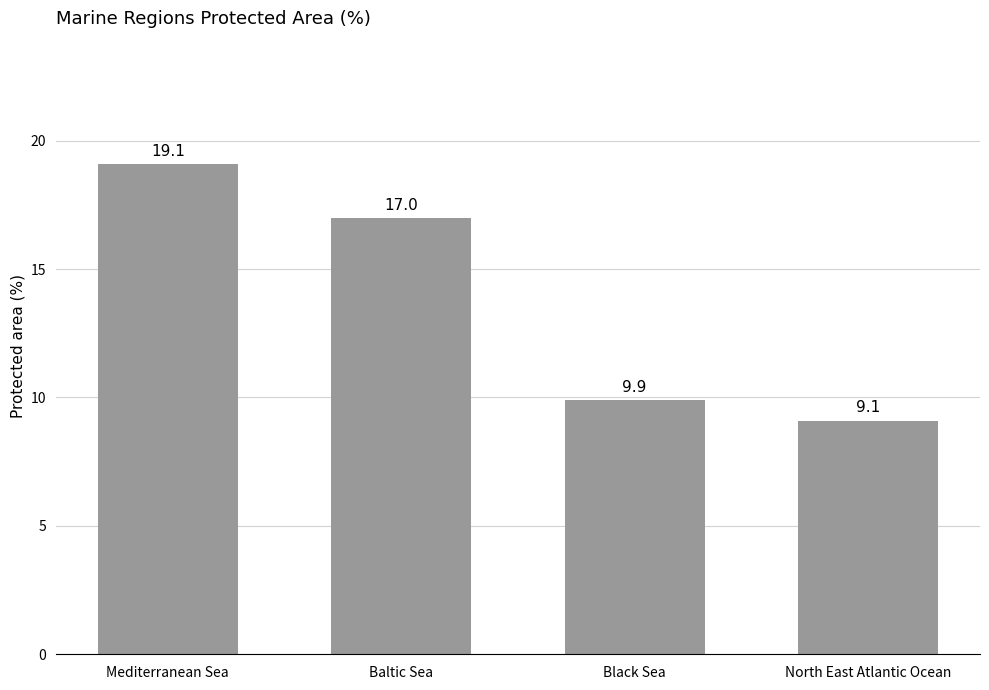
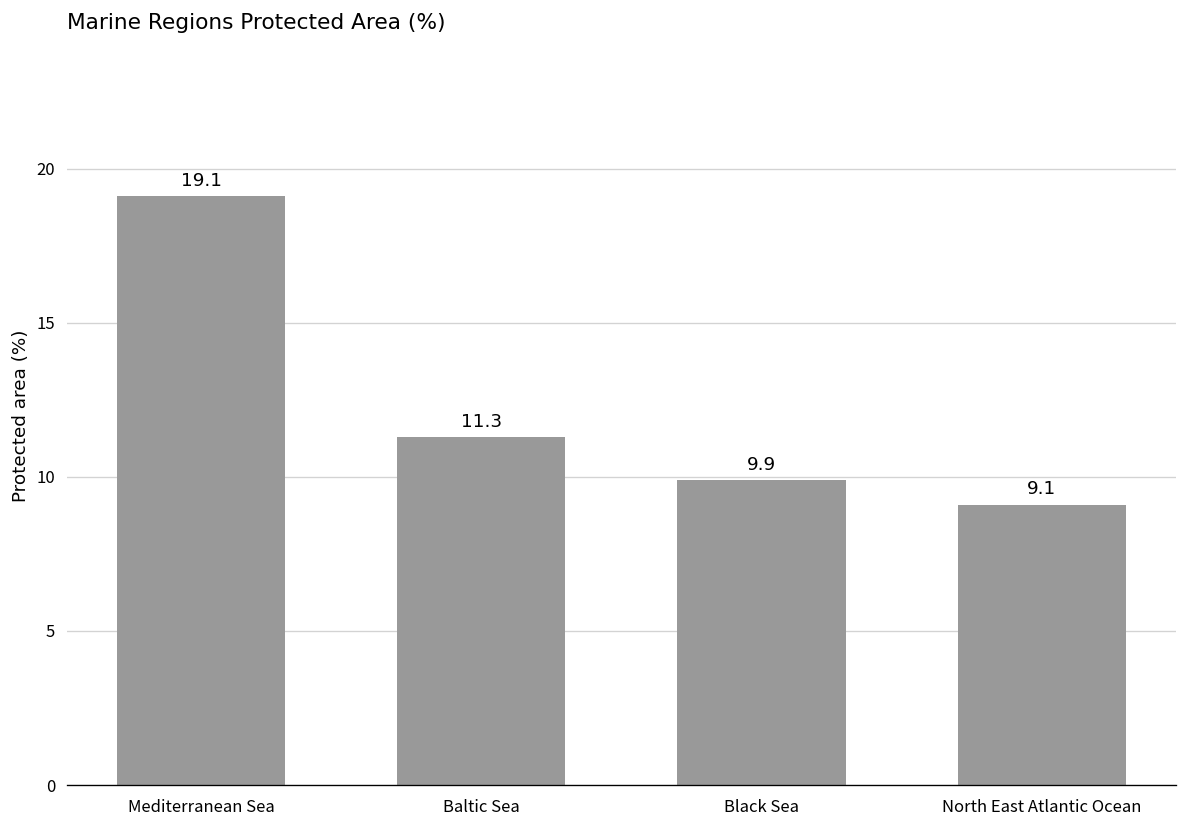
  {
    "Mediterranean Sea": 19.1,
-   "Baltic Sea": 17.0,
+   "Baltic Sea": 11.3,
    "Black Sea": 9.9,
    "North East Atlantic Ocean": 9.1
  }
